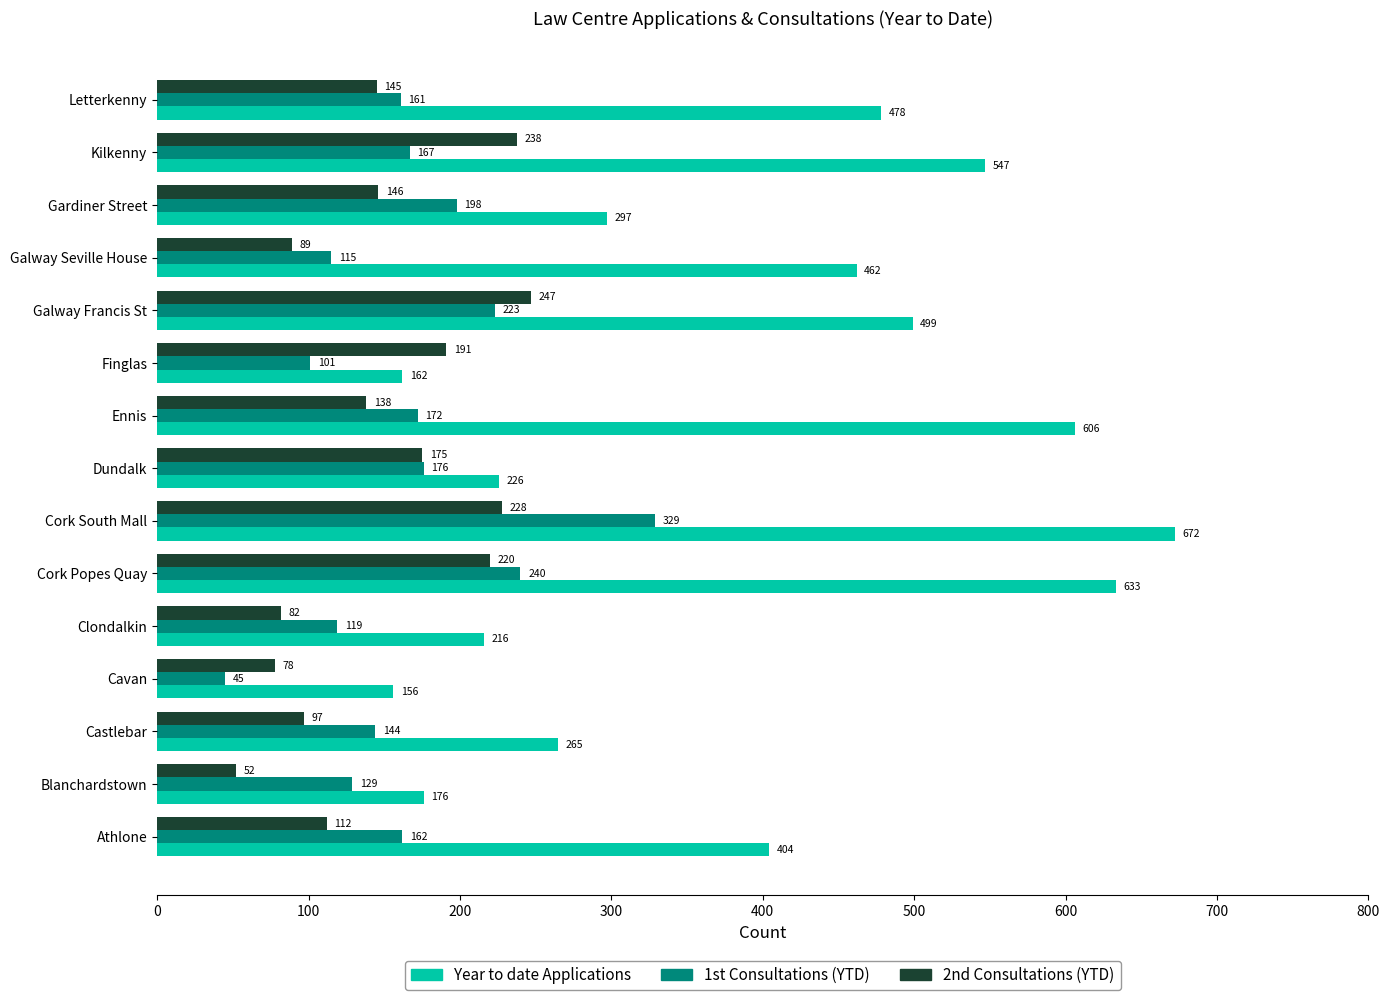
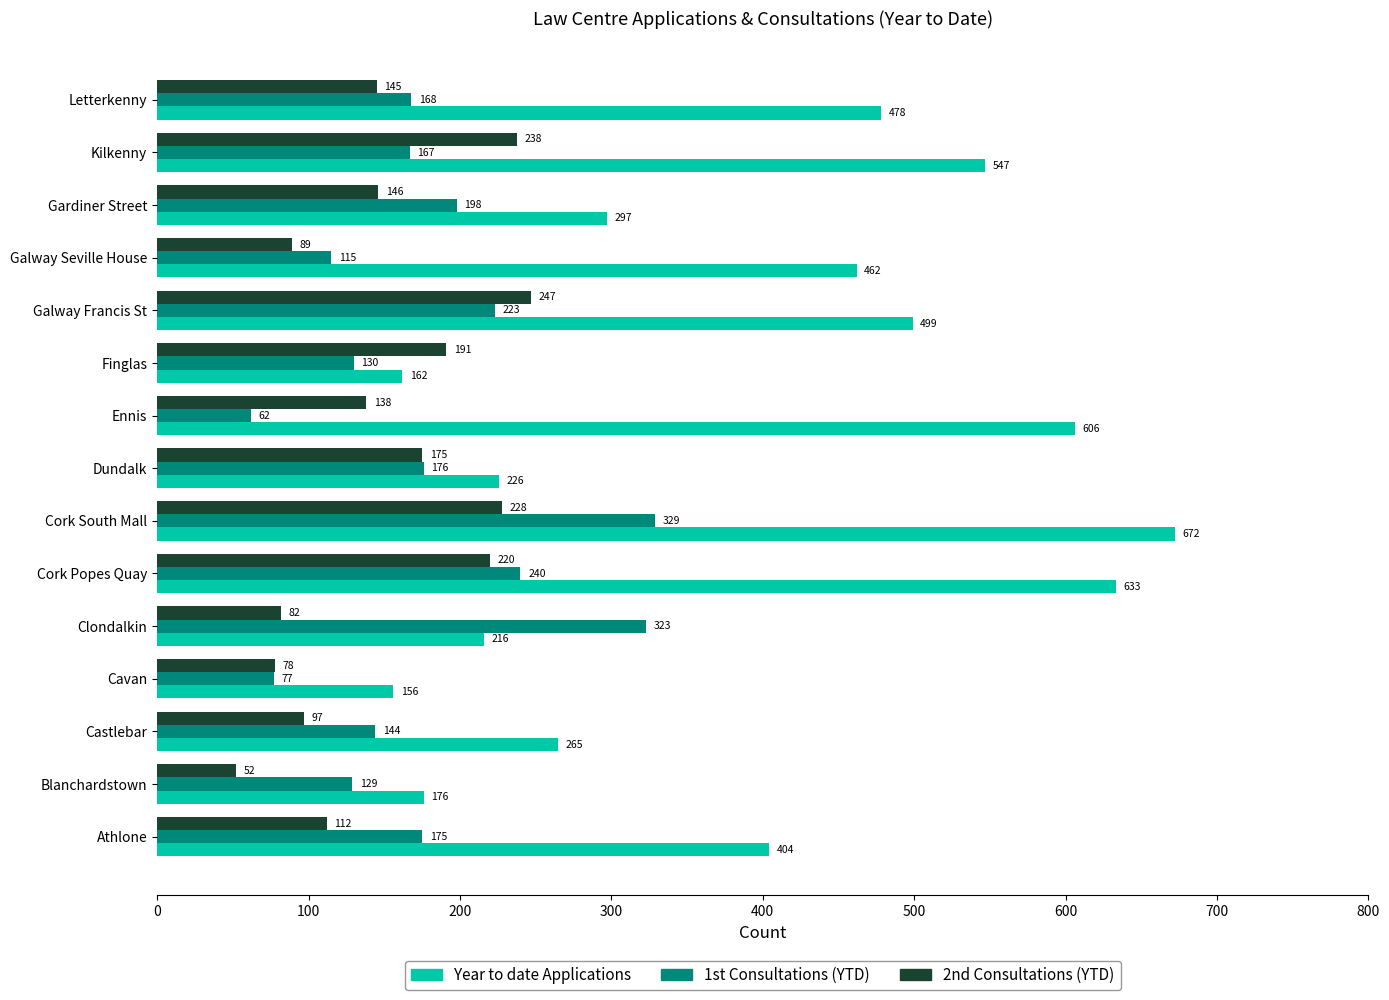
  {
    "Year to date Applications": {
      "Letterkenny": 478,
      "Kilkenny": 547,
      "Gardiner Street": 297,
      "Galway Seville House": 462,
      "Galway Francis St": 499,
      "Finglas": 162,
      "Ennis": 606,
      "Dundalk": 226,
      "Cork South Mall": 672,
      "Cork Popes Quay": 633,
      "Clondalkin": 216,
      "Cavan": 156,
      "Castlebar": 265,
      "Blanchardstown": 176,
      "Athlone": 404
    },
    "1st Consultations (YTD)": {
-     "Letterkenny": 161,
+     "Letterkenny": 168,
      "Kilkenny": 167,
      "Gardiner Street": 198,
      "Galway Seville House": 115,
      "Galway Francis St": 223,
-     "Finglas": 101,
-     "Ennis": 172,
+     "Finglas": 130,
+     "Ennis": 62,
      "Dundalk": 176,
      "Cork South Mall": 329,
      "Cork Popes Quay": 240,
-     "Clondalkin": 119,
-     "Cavan": 45,
+     "Clondalkin": 323,
+     "Cavan": 77,
      "Castlebar": 144,
      "Blanchardstown": 129,
-     "Athlone": 162
+     "Athlone": 175
    },
    "2nd Consultations (YTD)": {
      "Letterkenny": 145,
      "Kilkenny": 238,
      "Gardiner Street": 146,
      "Galway Seville House": 89,
      "Galway Francis St": 247,
      "Finglas": 191,
      "Ennis": 138,
      "Dundalk": 175,
      "Cork South Mall": 228,
      "Cork Popes Quay": 220,
      "Clondalkin": 82,
      "Cavan": 78,
      "Castlebar": 97,
      "Blanchardstown": 52,
      "Athlone": 112
    }
  }
